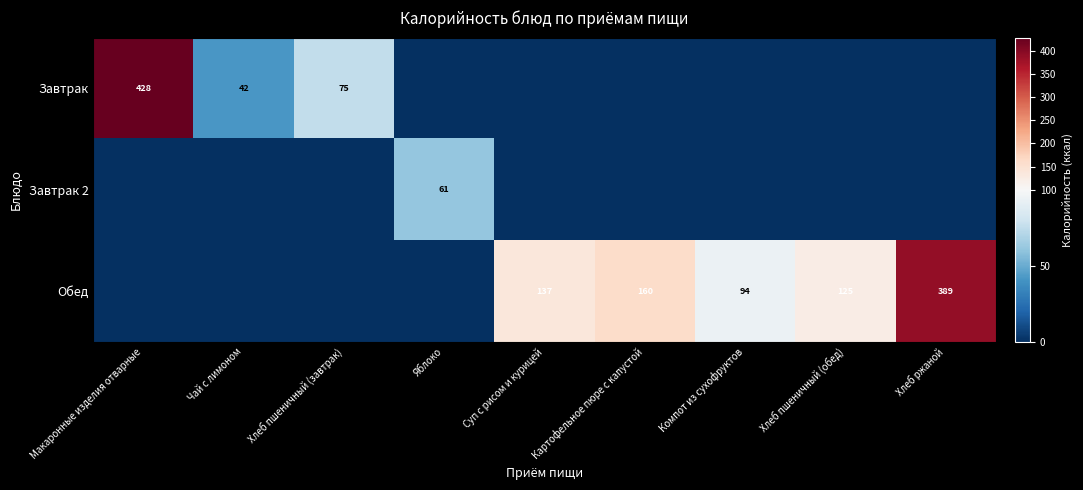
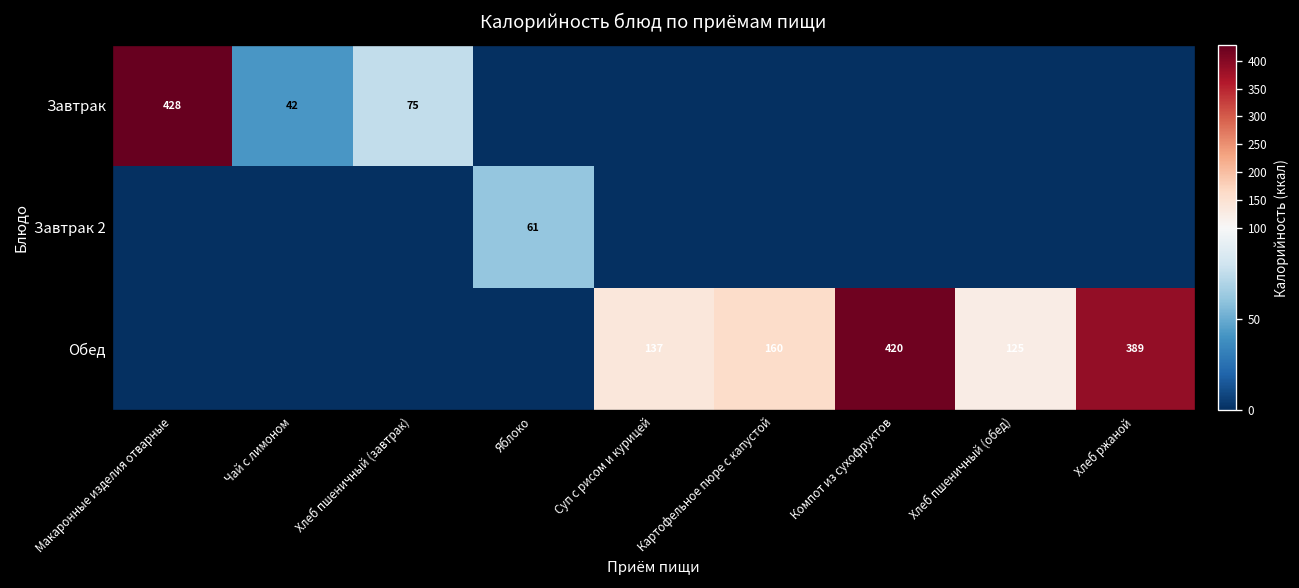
  {
    "Завтрак": {
      "Макаронные изделия отварные": 428,
      "Чай с лимоном": 42,
      "Хлеб пшеничный (завтрак)": 75
    },
    "Завтрак 2": {
      "Яблоко": 61
    },
    "Обед": {
      "Картофельное пюре с капустой": 160,
-     "Компот из сухофруктов": 94,
+     "Компот из сухофруктов": 420,
      "Хлеб ржаной": 389
    }
  }
